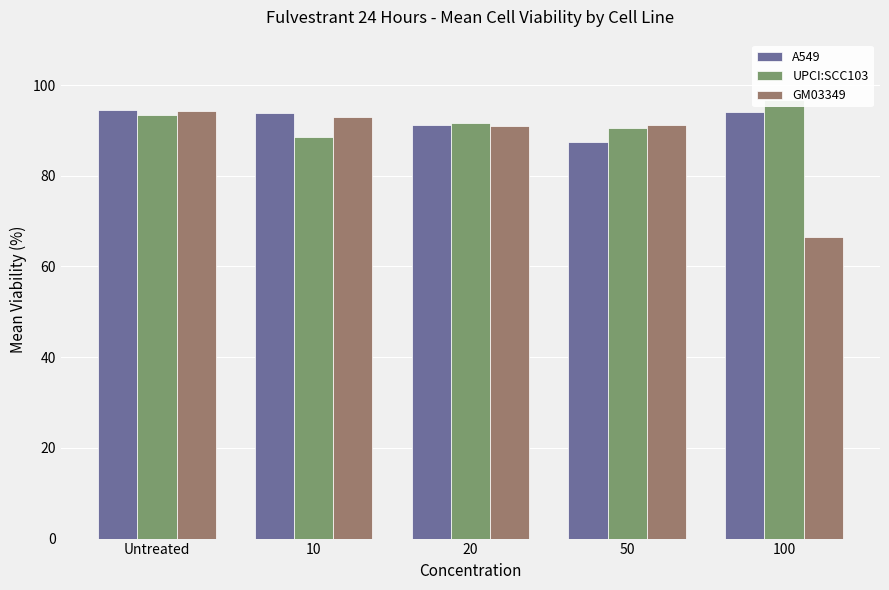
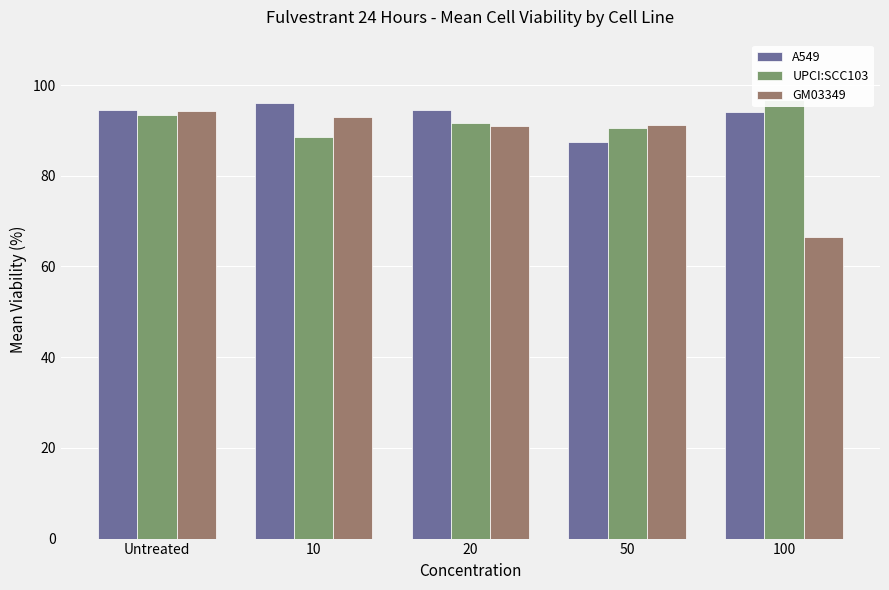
  {
    "A549": {
      "Untreated": 95,
-     "10": 94,
-     "20": 91,
+     "10": 96,
+     "20": 95,
      "50": 87,
      "100": 94
    }
  }
